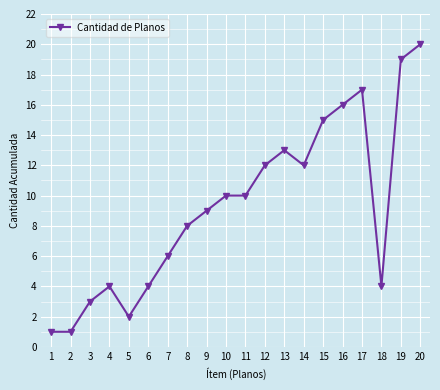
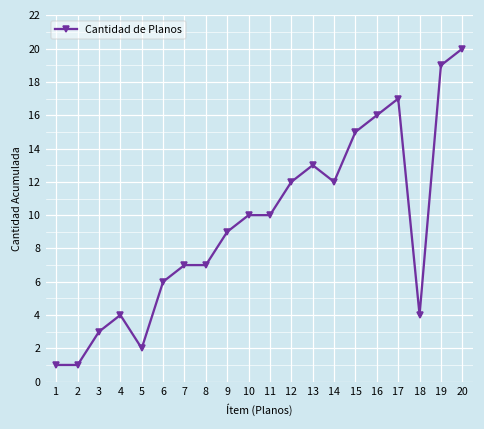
  {
    "1": 1,
    "2": 1,
    "3": 3,
    "4": 4,
    "5": 2,
-   "6": 4,
-   "7": 6,
-   "8": 8,
+   "6": 6,
+   "7": 7,
+   "8": 7,
    "9": 9,
    "10": 10,
    "11": 10,
    "12": 12,
    "13": 13,
    "14": 12,
    "15": 15,
    "16": 16,
    "17": 17,
    "18": 4,
    "19": 19,
    "20": 20
  }
